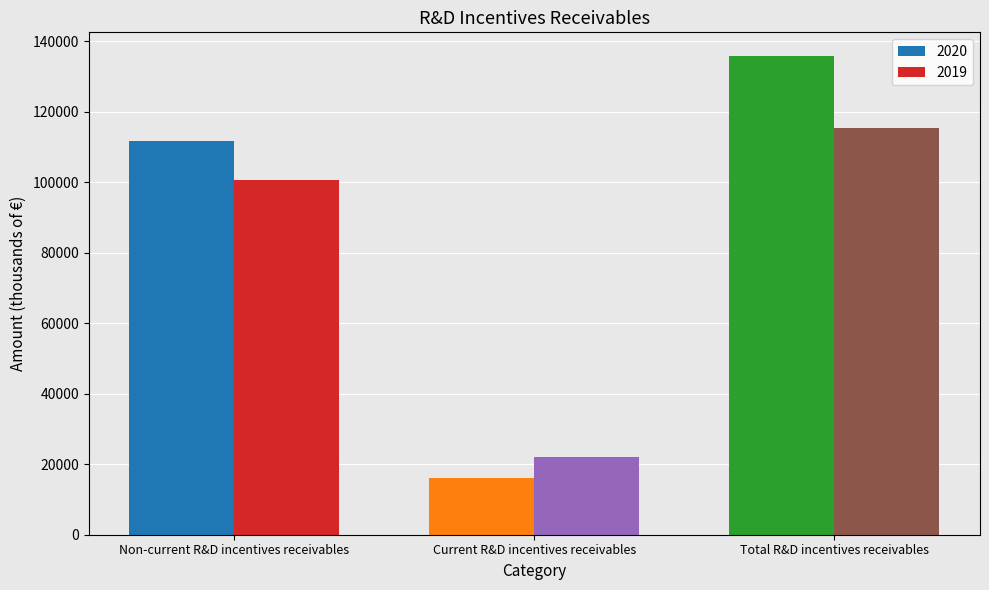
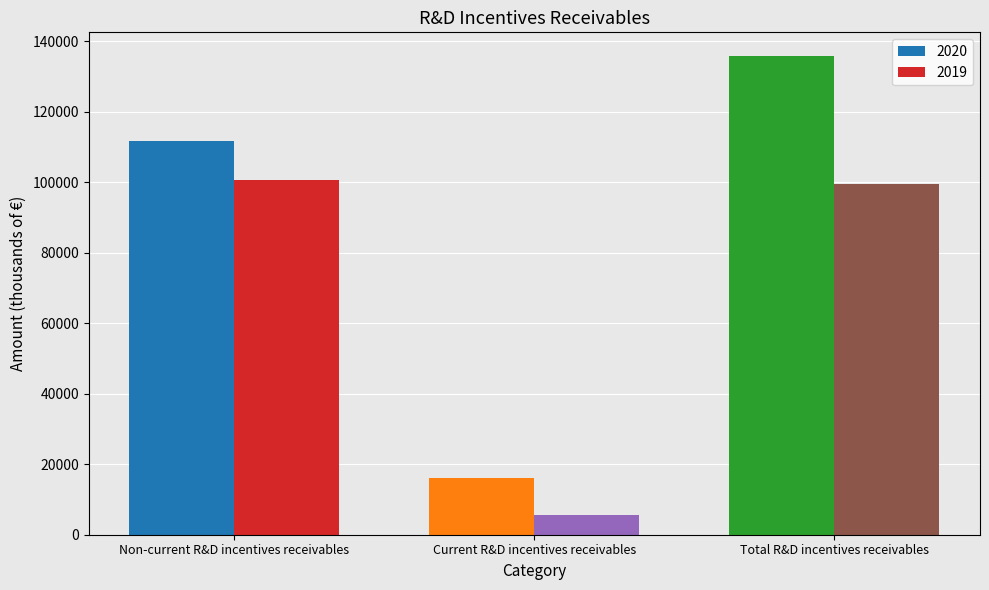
  {
    "2020": {
      "Non-current R&D incentives receivables": 112000,
      "Current R&D incentives receivables": 16000,
      "Total R&D incentives receivables": 136000
    },
    "2019": {
      "Non-current R&D incentives receivables": 101000,
-     "Current R&D incentives receivables": 22000,
-     "Total R&D incentives receivables": 115000
+     "Current R&D incentives receivables": 6000,
+     "Total R&D incentives receivables": 100000
    }
  }
